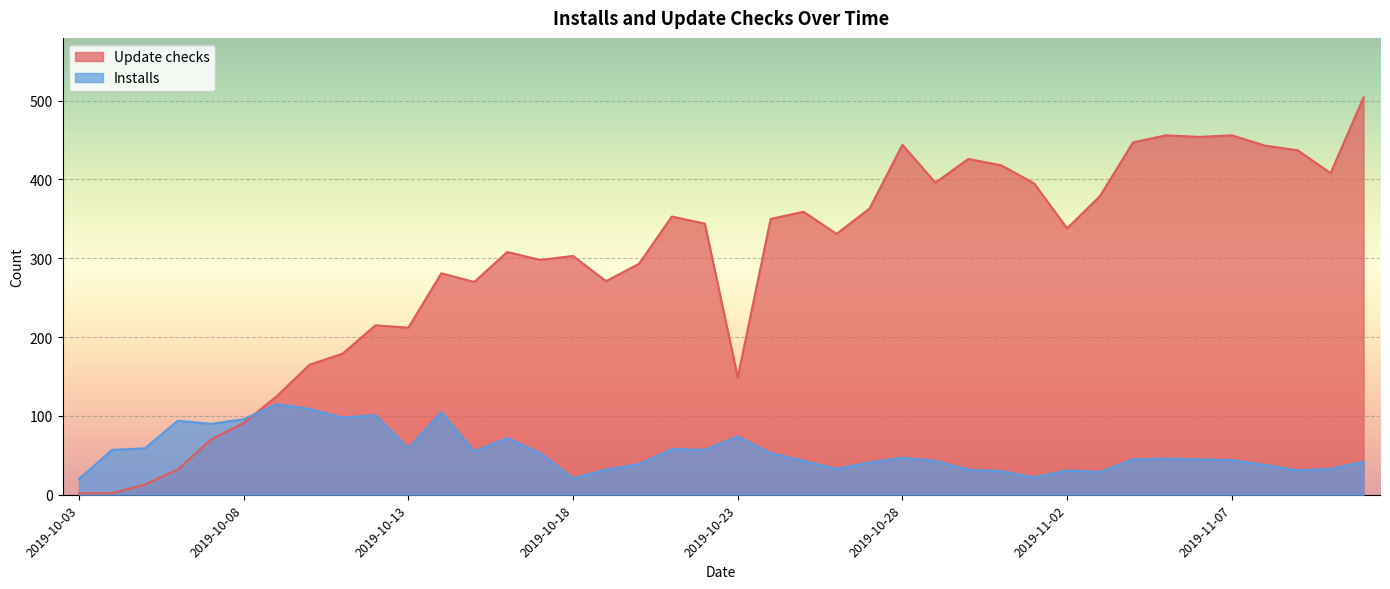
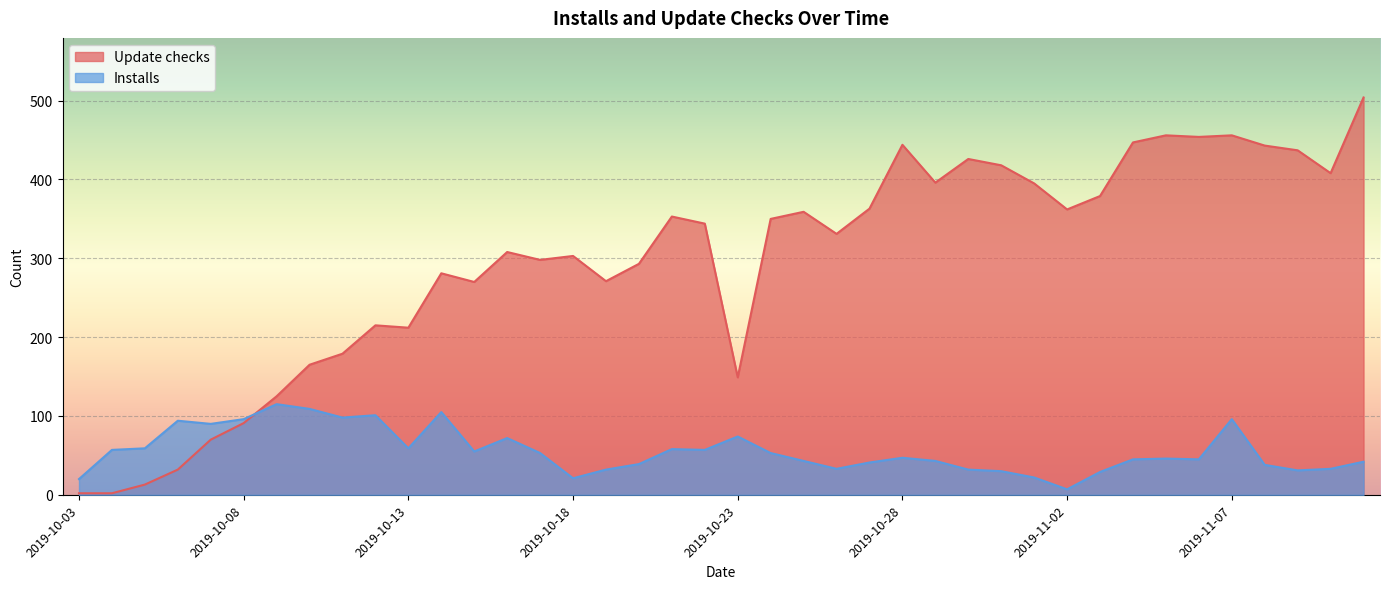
  {
    "Update checks": {
      "2019-10-03": 0,
      "2019-10-08": 90,
      "2019-10-13": 210,
      "2019-10-18": 300,
      "2019-10-23": 150,
      "2019-10-28": 440,
-     "2019-11-02": 340,
+     "2019-11-02": 360,
      "2019-11-07": 460
    },
    "Installs": {
      "2019-10-03": 20,
      "2019-10-08": 100,
      "2019-10-13": 60,
      "2019-10-18": 20,
      "2019-10-23": 70,
      "2019-10-28": 50,
-     "2019-11-02": 30,
-     "2019-11-07": 40
+     "2019-11-02": 10,
+     "2019-11-07": 100
    }
  }
